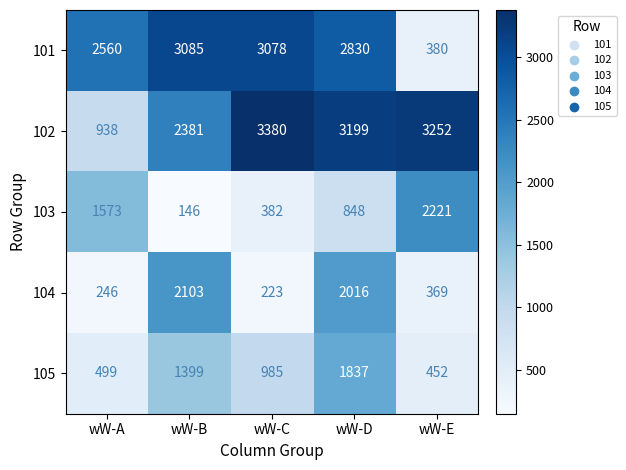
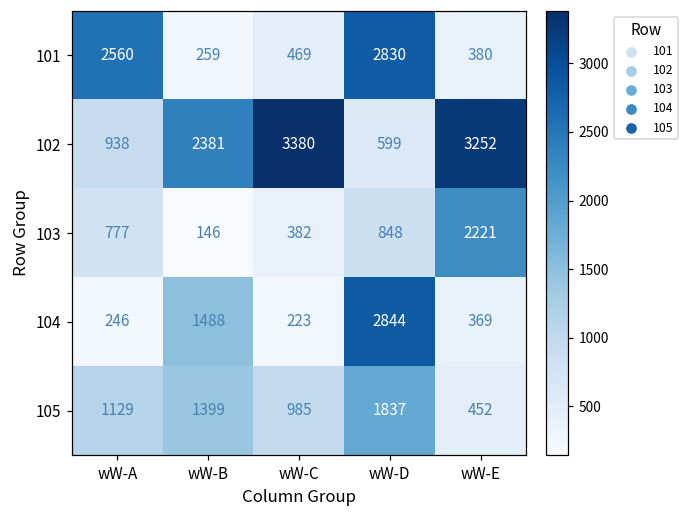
  {
    "101": {
      "wW-A": 2560,
-     "wW-B": 3085,
-     "wW-C": 3078,
+     "wW-B": 259,
+     "wW-C": 469,
      "wW-D": 2830,
      "wW-E": 380
    },
    "102": {
      "wW-A": 938,
      "wW-B": 2381,
      "wW-C": 3380,
-     "wW-D": 3199,
+     "wW-D": 599,
      "wW-E": 3252
    },
    "103": {
-     "wW-A": 1573,
+     "wW-A": 777,
      "wW-B": 146,
      "wW-C": 382,
      "wW-D": 848,
      "wW-E": 2221
    },
    "104": {
      "wW-A": 246,
-     "wW-B": 2103,
+     "wW-B": 1488,
      "wW-C": 223,
-     "wW-D": 2016,
+     "wW-D": 2844,
      "wW-E": 369
    },
    "105": {
-     "wW-A": 499,
+     "wW-A": 1129,
      "wW-B": 1399,
      "wW-C": 985,
      "wW-D": 1837,
      "wW-E": 452
    }
  }
